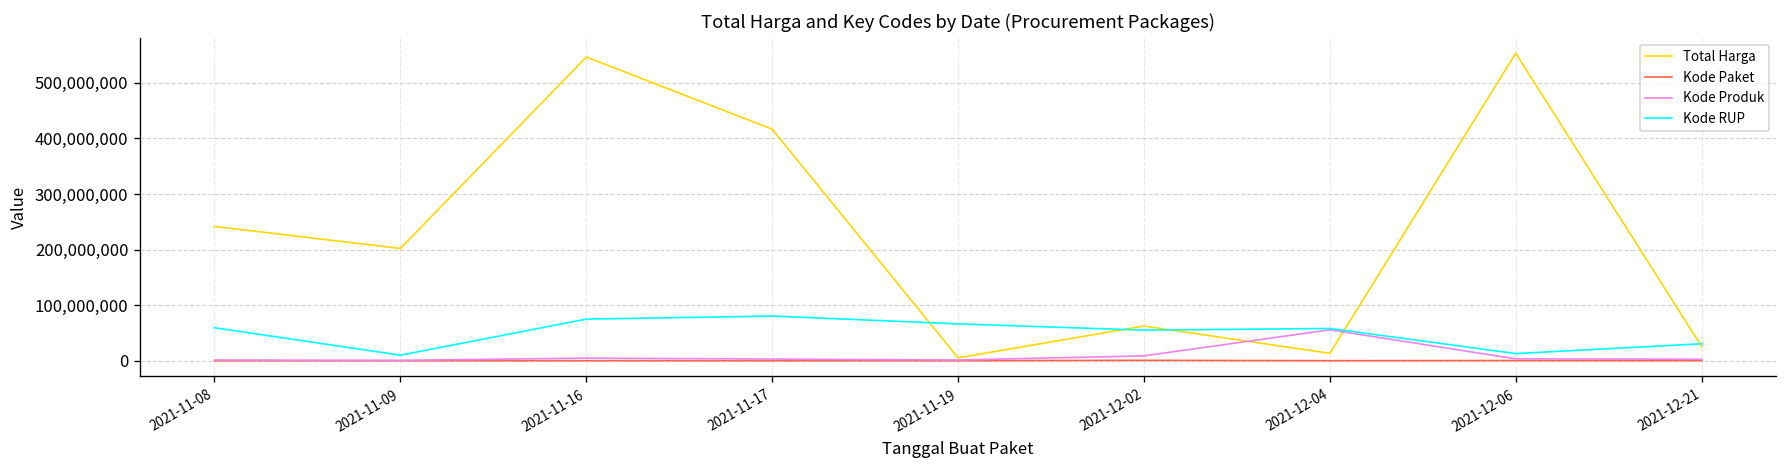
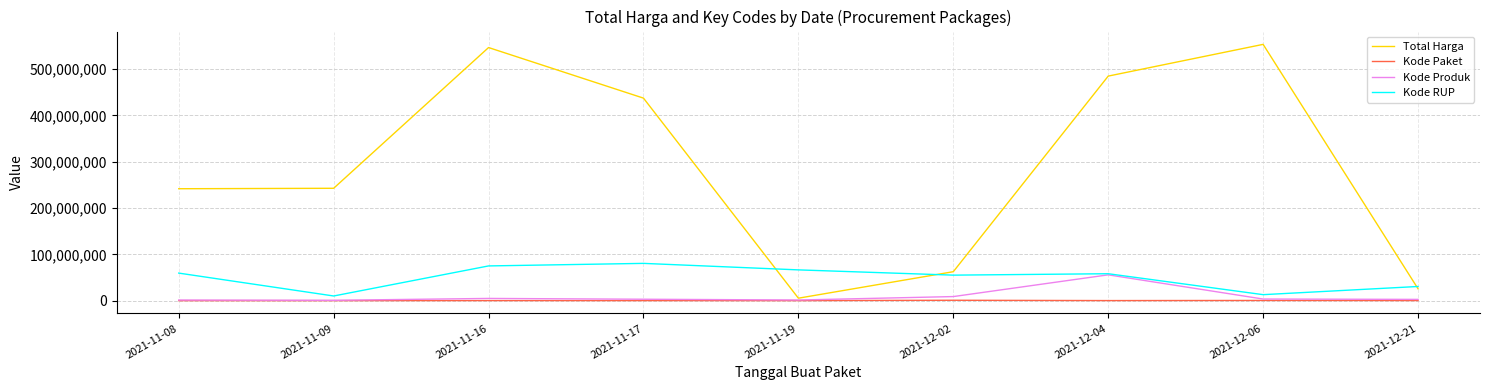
  {
    "Total Harga": {
      "2021-11-08": "240,000,000",
-     "2021-11-09": "200,000,000",
+     "2021-11-09": "240,000,000",
      "2021-11-16": "550,000,000",
-     "2021-11-17": "420,000,000",
+     "2021-11-17": "440,000,000",
      "2021-12-02": "60,000,000",
-     "2021-12-04": "10,000,000",
+     "2021-12-04": "480,000,000",
      "2021-12-06": "550,000,000"
    },
    "Kode Paket": {
      "2021-12-02": "0",
      "2021-12-04": "0"
    },
    "Kode Produk": {
      "2021-12-02": "10,000,000"
    },
    "Kode RUP": {
      "2021-11-08": "60,000,000",
      "2021-11-09": "10,000,000",
      "2021-11-16": "70,000,000",
      "2021-11-17": "80,000,000",
      "2021-11-19": "70,000,000",
      "2021-12-02": "60,000,000",
      "2021-12-06": "10,000,000"
    }
  }
